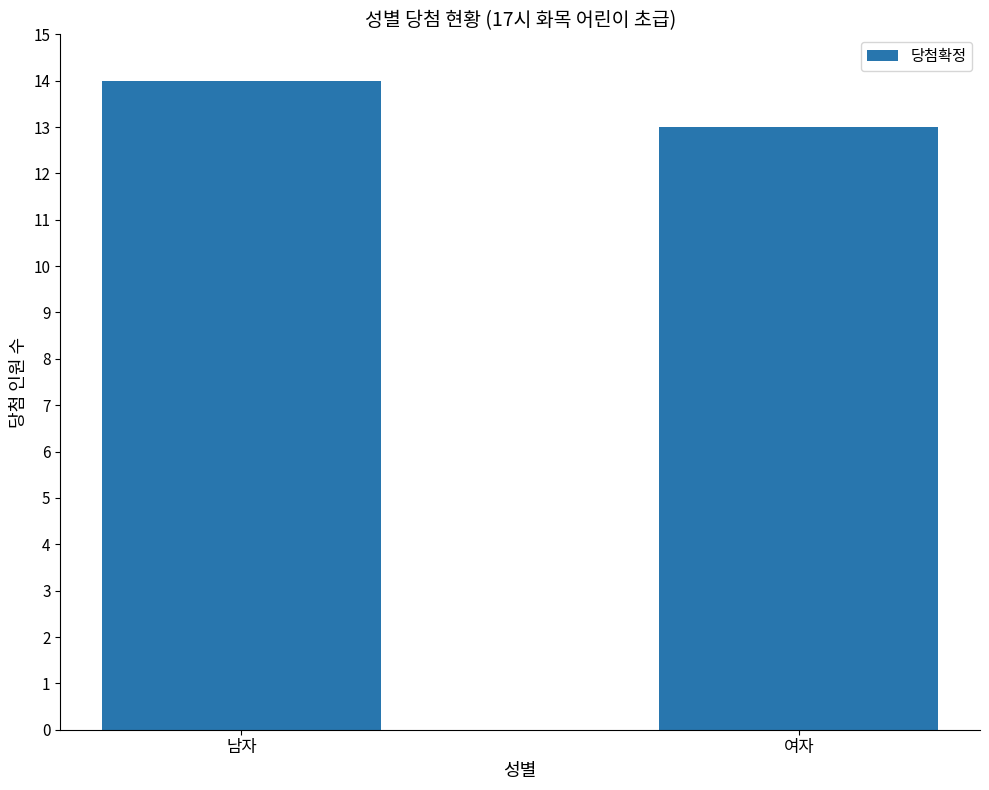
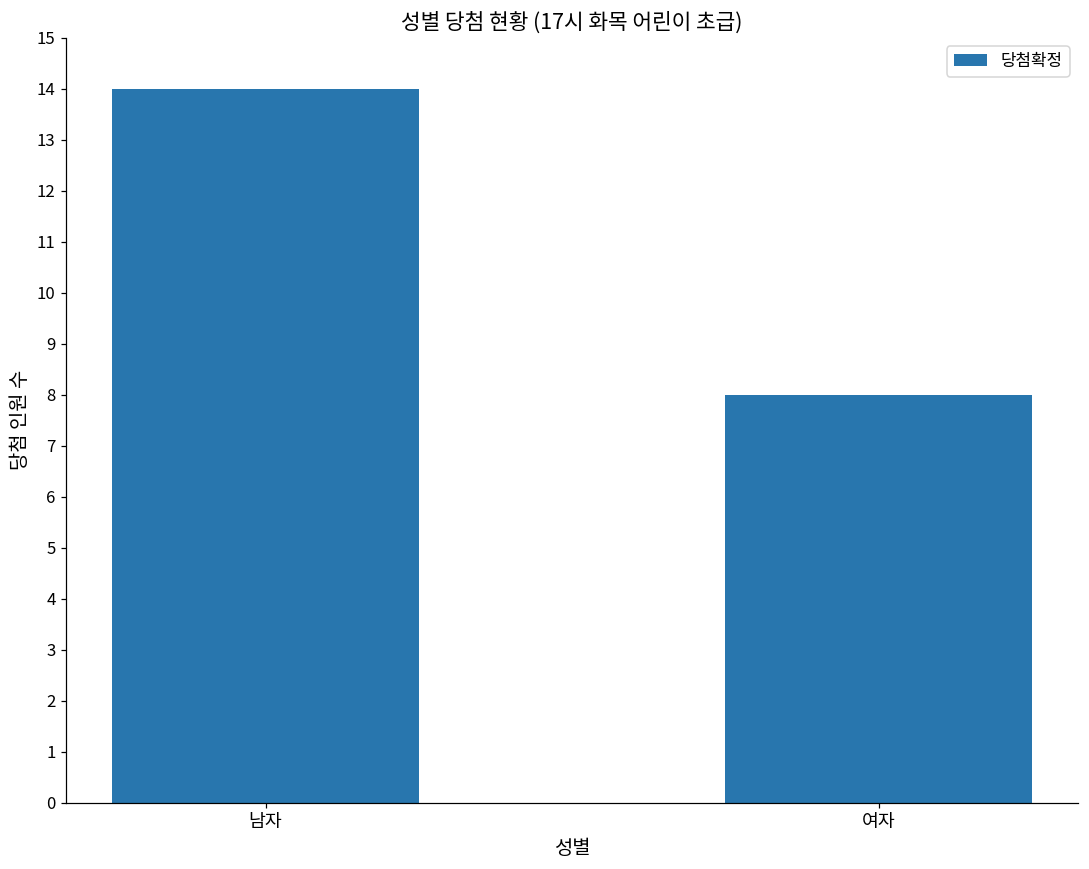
  {
    "남자": 14,
-   "여자": 13
+   "여자": 8
  }
